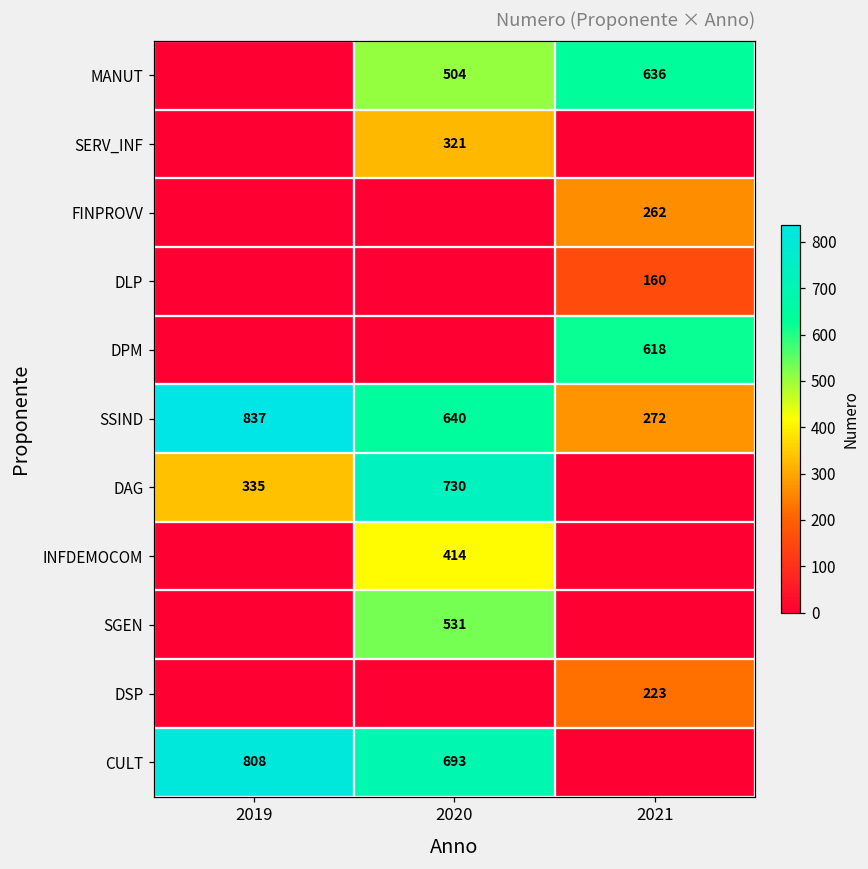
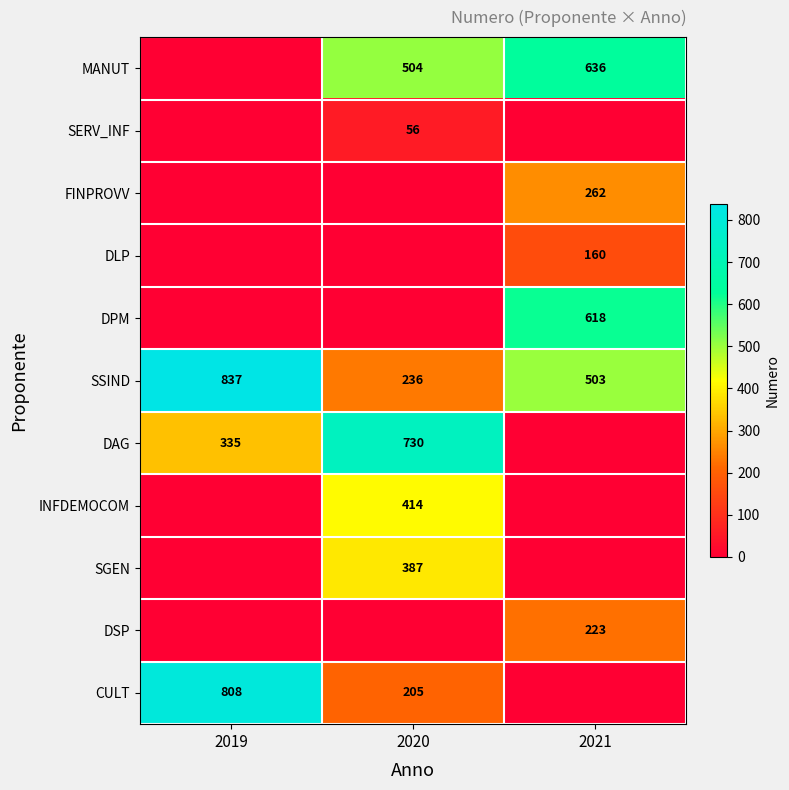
  {
    "MANUT": {
      "2020": 504,
      "2021": 636
    },
    "SERV_INF": {
-     "2020": 321
+     "2020": 56
    },
    "FINPROVV": {
      "2021": 262
    },
    "DLP": {
      "2021": 160
    },
    "DPM": {
      "2021": 618
    },
    "SSIND": {
      "2019": 837,
-     "2020": 640,
-     "2021": 272
+     "2020": 236,
+     "2021": 503
    },
    "DAG": {
      "2019": 335,
      "2020": 730
    },
    "INFDEMOCOM": {
      "2020": 414
    },
    "SGEN": {
-     "2020": 531
+     "2020": 387
    },
    "DSP": {
      "2021": 223
    },
    "CULT": {
      "2019": 808,
-     "2020": 693
+     "2020": 205
    }
  }
